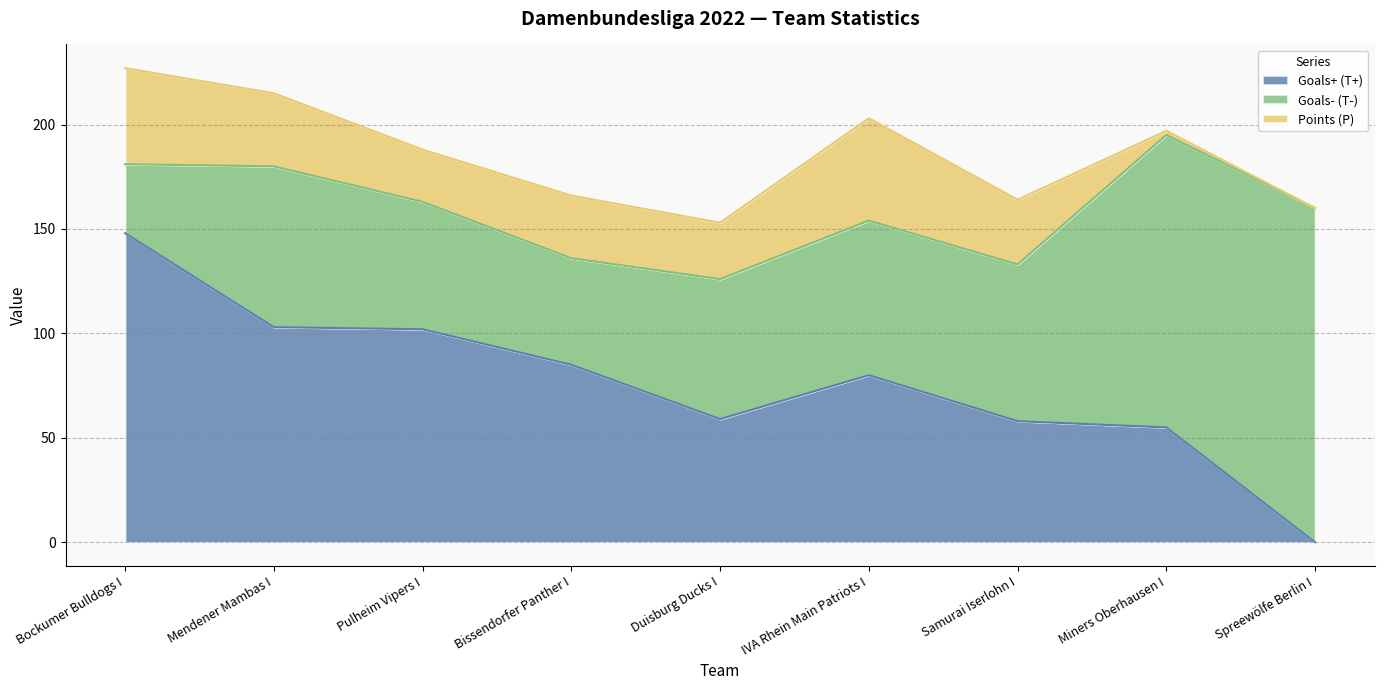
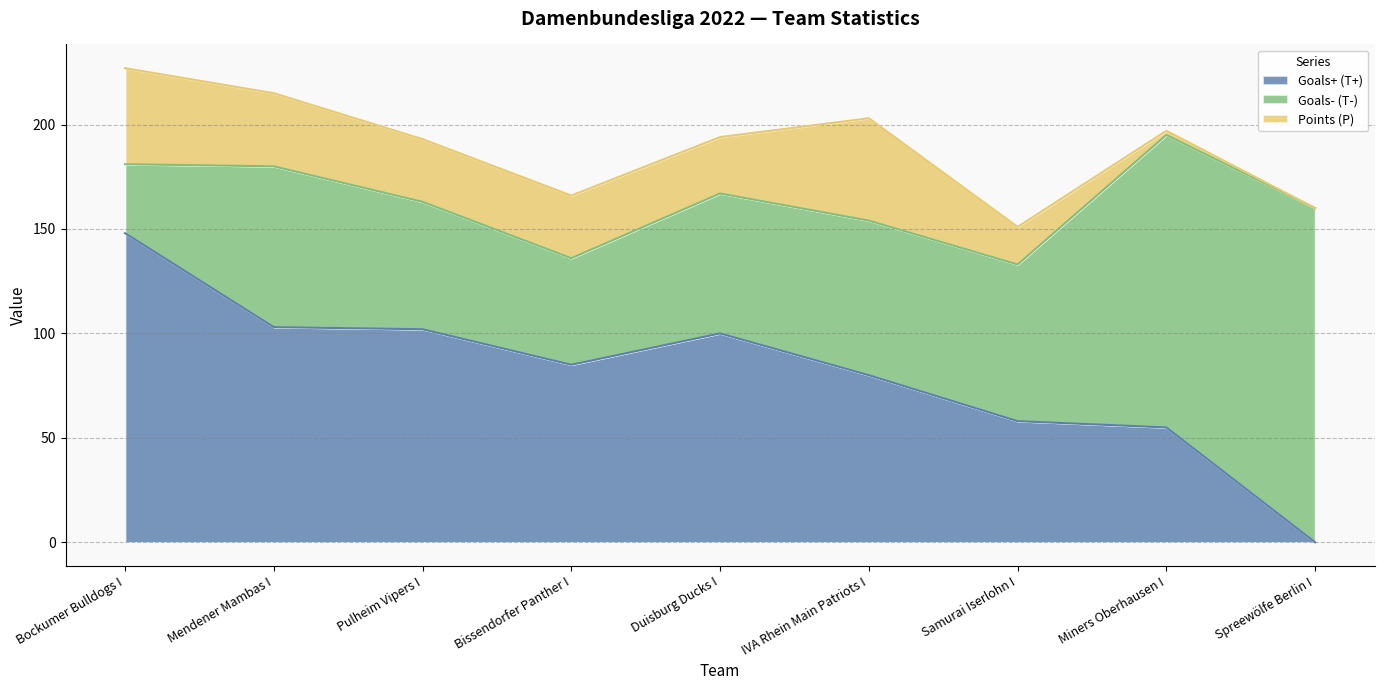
  {
    "Goals+ (T+)": {
      "Bockumer Bulldogs I": 148,
      "Mendener Mambas I": 103,
      "Pulheim Vipers I": 102,
      "Bissendorfer Panther I": 85,
-     "Duisburg Ducks I": 59,
+     "Duisburg Ducks I": 100,
      "IVA Rhein Main Patriots I": 80,
      "Samurai Iserlohn I": 58,
      "Miners Oberhausen I": 55,
      "Spreewölfe Berlin I": 0
    },
    "Goals- (T-)": {
      "Bockumer Bulldogs I": 33,
      "Mendener Mambas I": 77,
      "Pulheim Vipers I": 61,
      "Bissendorfer Panther I": 51,
      "Duisburg Ducks I": 67,
      "IVA Rhein Main Patriots I": 74,
      "Samurai Iserlohn I": 75,
      "Miners Oberhausen I": 140
    },
    "Points (P)": {
      "Bockumer Bulldogs I": 46,
      "Mendener Mambas I": 35,
-     "Pulheim Vipers I": 25,
+     "Pulheim Vipers I": 30,
      "Bissendorfer Panther I": 30,
      "Duisburg Ducks I": 27,
      "IVA Rhein Main Patriots I": 49,
-     "Samurai Iserlohn I": 31,
+     "Samurai Iserlohn I": 18,
      "Miners Oberhausen I": 2
    }
  }
